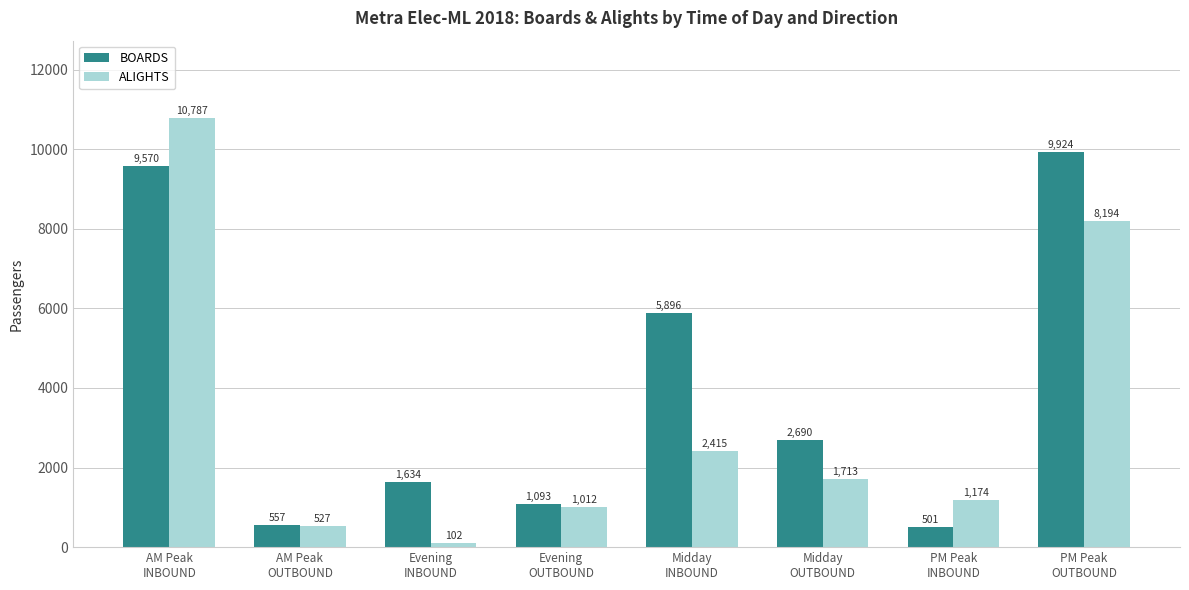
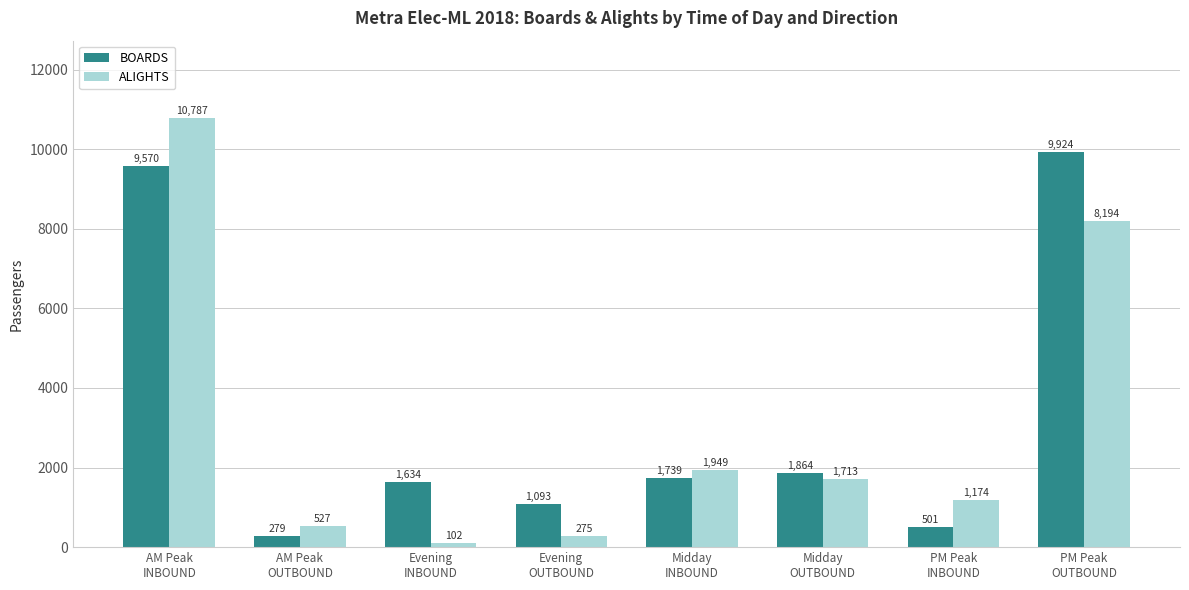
  {
    "BOARDS": {
      "AM Peak INBOUND": "9,570",
-     "AM Peak OUTBOUND": "557",
+     "AM Peak OUTBOUND": "279",
      "Evening INBOUND": "1,634",
      "Evening OUTBOUND": "1,093",
-     "Midday INBOUND": "5,896",
-     "Midday OUTBOUND": "2,690",
+     "Midday INBOUND": "1,739",
+     "Midday OUTBOUND": "1,864",
      "PM Peak INBOUND": "501",
      "PM Peak OUTBOUND": "9,924"
    },
    "ALIGHTS": {
      "AM Peak INBOUND": "10,787",
      "AM Peak OUTBOUND": "527",
      "Evening INBOUND": "102",
-     "Evening OUTBOUND": "1,012",
-     "Midday INBOUND": "2,415",
+     "Evening OUTBOUND": "275",
+     "Midday INBOUND": "1,949",
      "Midday OUTBOUND": "1,713",
      "PM Peak INBOUND": "1,174",
      "PM Peak OUTBOUND": "8,194"
    }
  }
